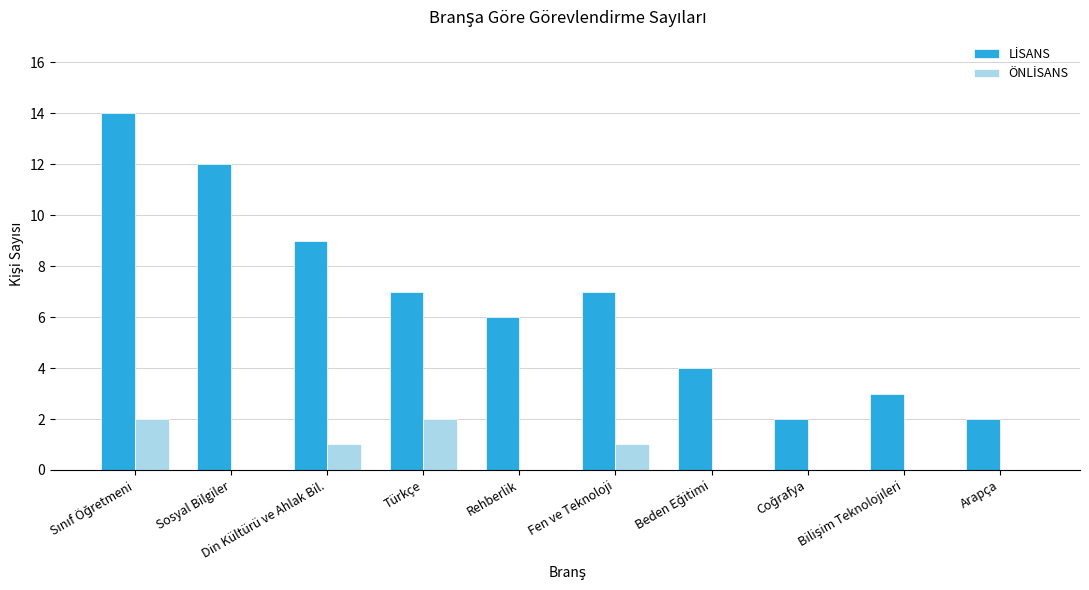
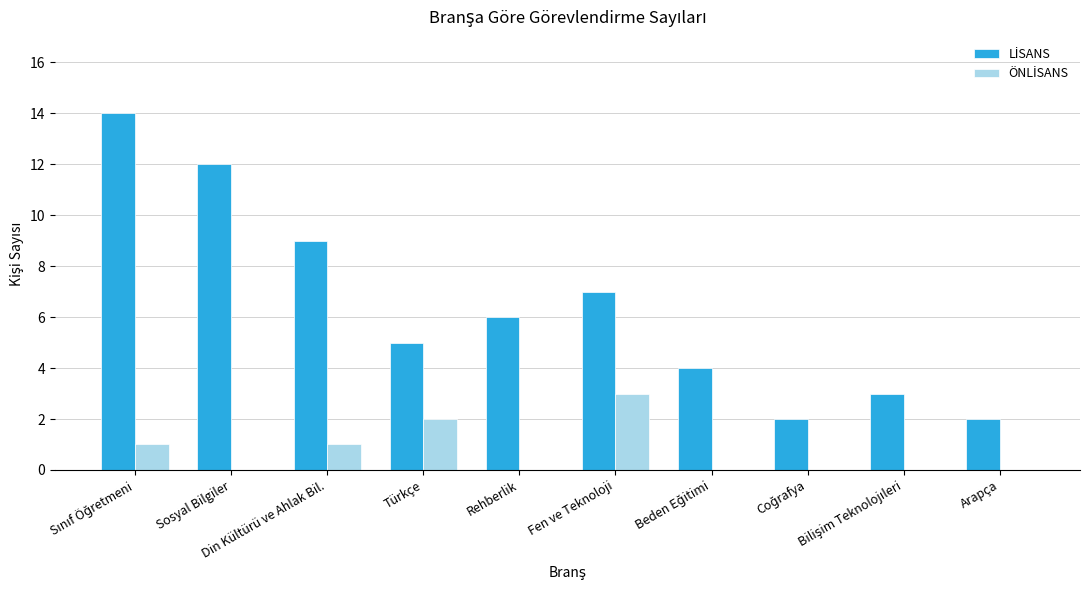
  {
    "LİSANS": {
      "Sınıf Öğretmeni": 14,
      "Sosyal Bilgiler": 12,
      "Din Kültürü ve Ahlak Bil.": 9,
-     "Türkçe": 7,
+     "Türkçe": 5,
      "Rehberlik": 6,
      "Fen ve Teknoloji": 7,
      "Beden Eğitimi": 4,
      "Coğrafya": 2,
      "Bilişim Teknolojıleri": 3,
      "Arapça": 2
    },
    "ÖNLİSANS": {
-     "Sınıf Öğretmeni": 2,
+     "Sınıf Öğretmeni": 1,
      "Sosyal Bilgiler": 0,
      "Din Kültürü ve Ahlak Bil.": 1,
      "Türkçe": 2,
      "Rehberlik": 0,
-     "Fen ve Teknoloji": 1,
+     "Fen ve Teknoloji": 3,
      "Beden Eğitimi": 0,
      "Coğrafya": 0,
      "Bilişim Teknolojıleri": 0,
      "Arapça": 0
    }
  }
